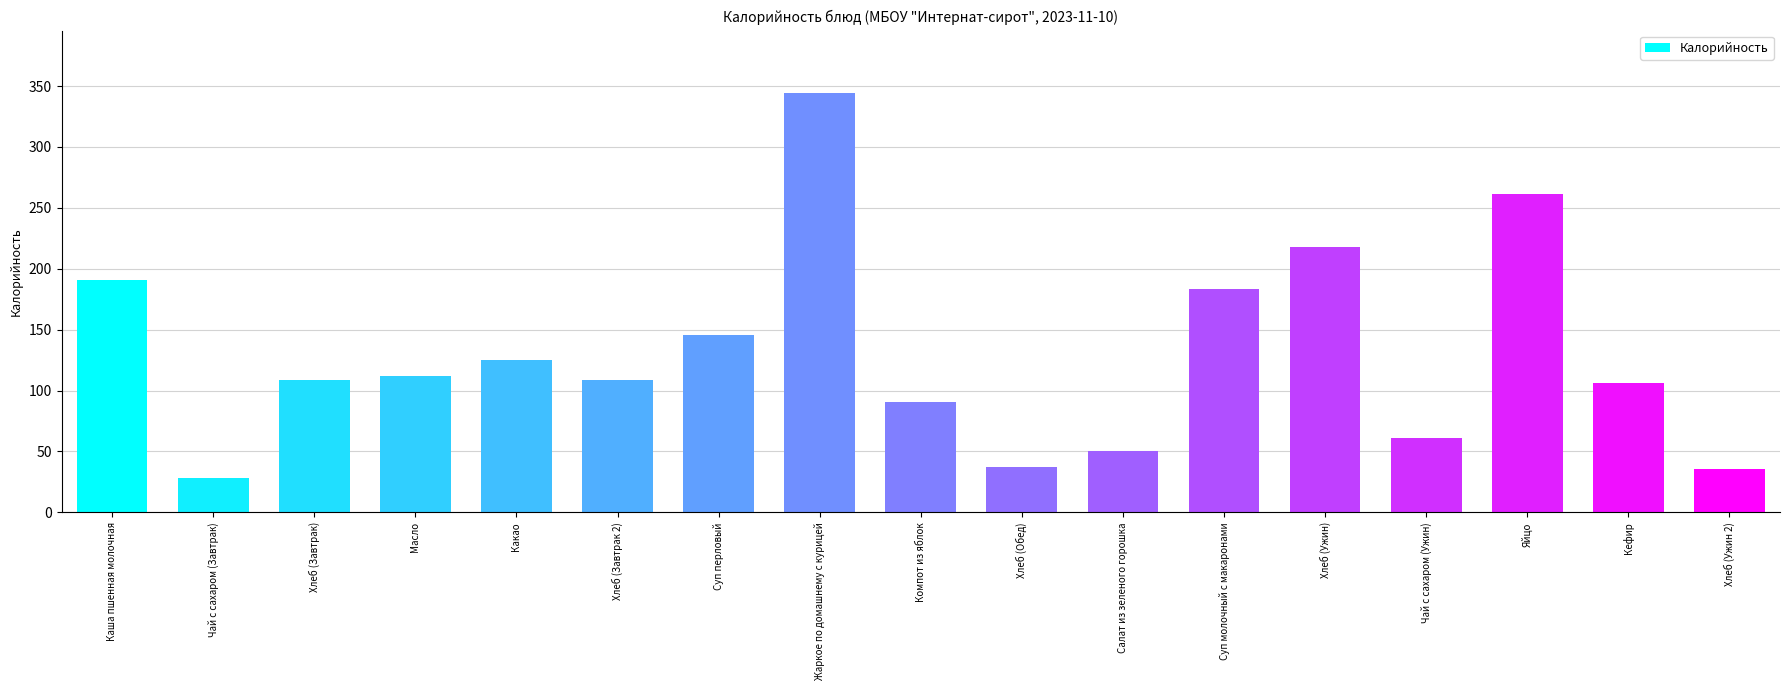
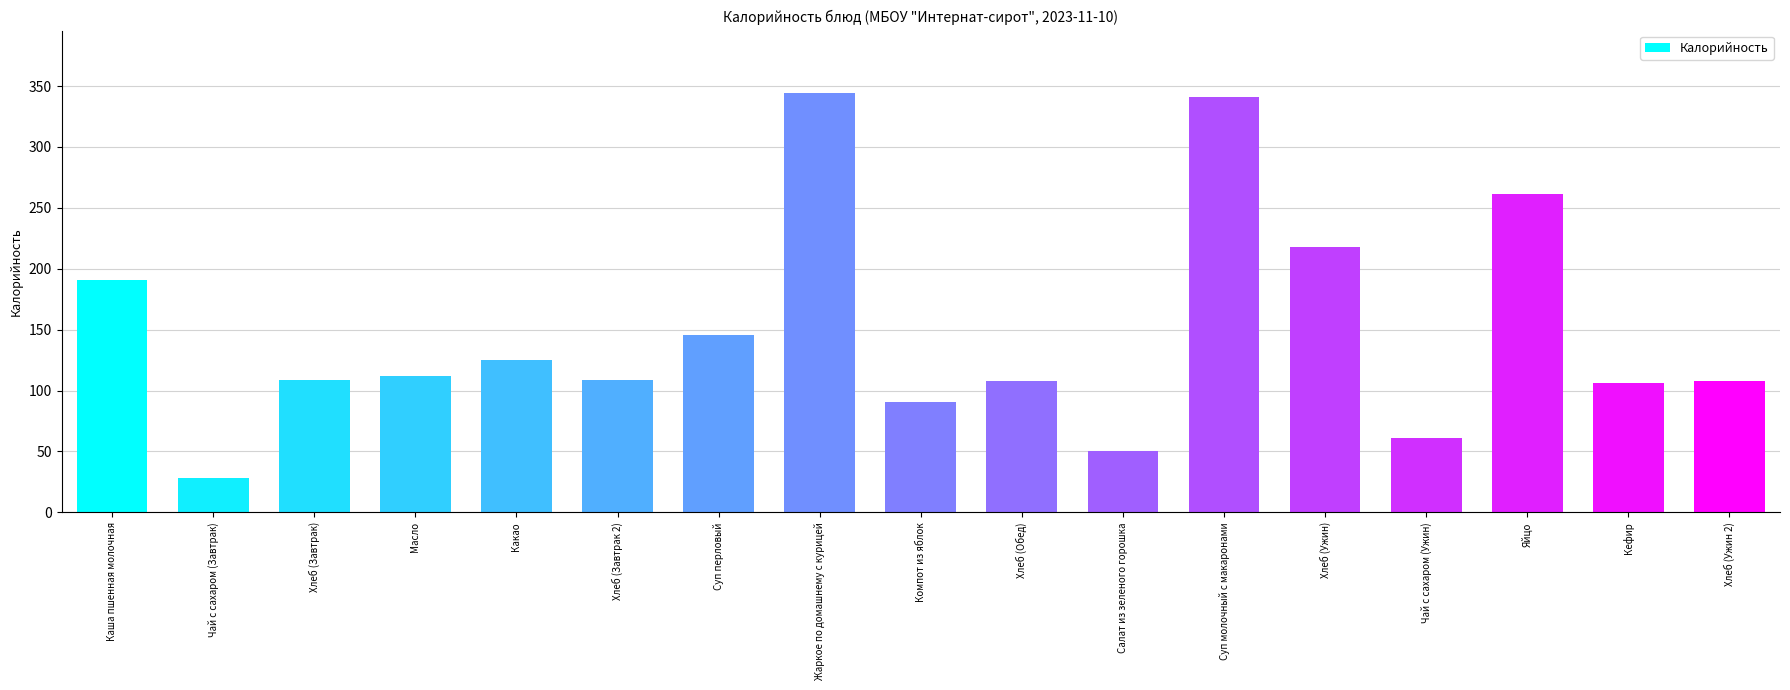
  {
    "Каша пшенная молочная": 191,
    "Чай с сахаром (Завтрак)": 28,
    "Хлеб (Завтрак)": 109,
    "Масло": 112,
    "Какао": 125,
    "Хлеб (Завтрак 2)": 109,
    "Суп перловый": 146,
    "Жаркое по домашнему с курицей": 344,
    "Компот из яблок": 91,
-   "Хлеб (Обед)": 37,
+   "Хлеб (Обед)": 108,
    "Салат из зеленого горошка": 50,
-   "Суп молочный с макаронами": 183,
+   "Суп молочный с макаронами": 341,
    "Хлеб (Ужин)": 218,
    "Чай с сахаром (Ужин)": 61,
    "Яйцо": 261,
    "Кефир": 106,
-   "Хлеб (Ужин 2)": 36
+   "Хлеб (Ужин 2)": 108
  }
